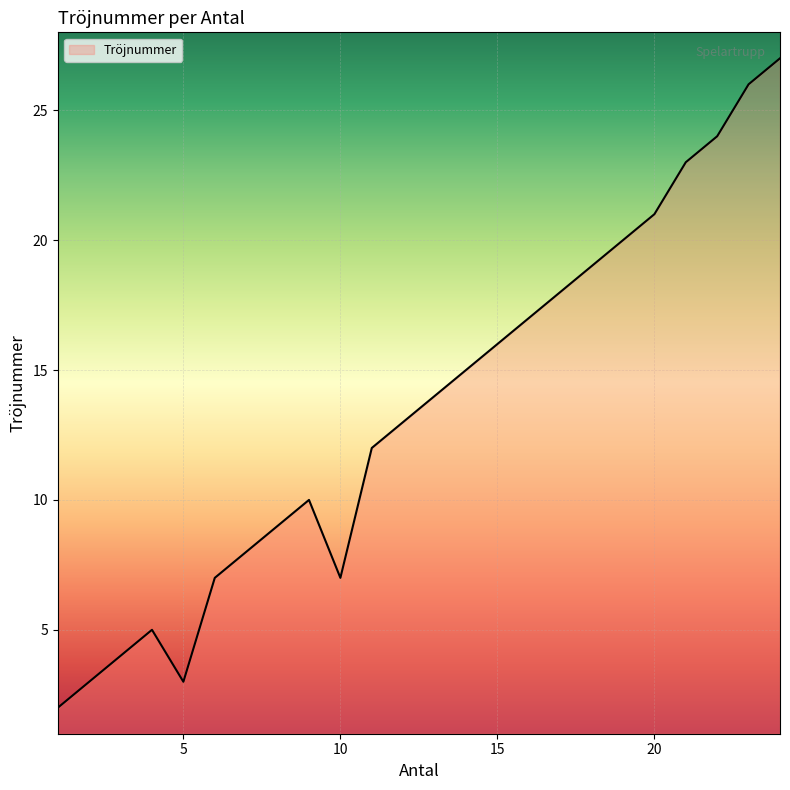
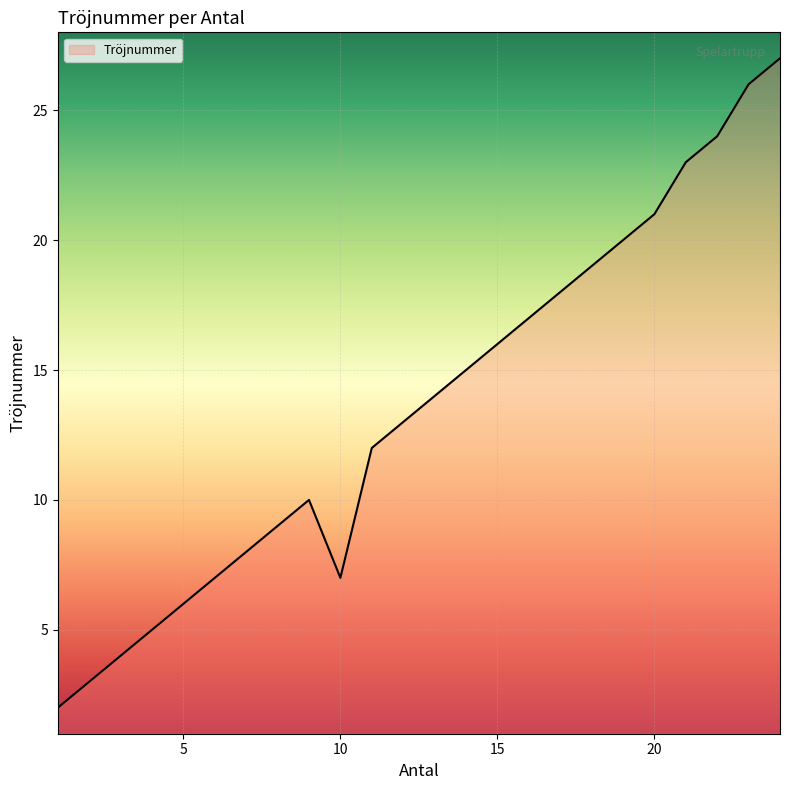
  {
-   "5": 3,
+   "5": 6,
    "10": 7,
    "15": 16,
    "20": 21
  }
